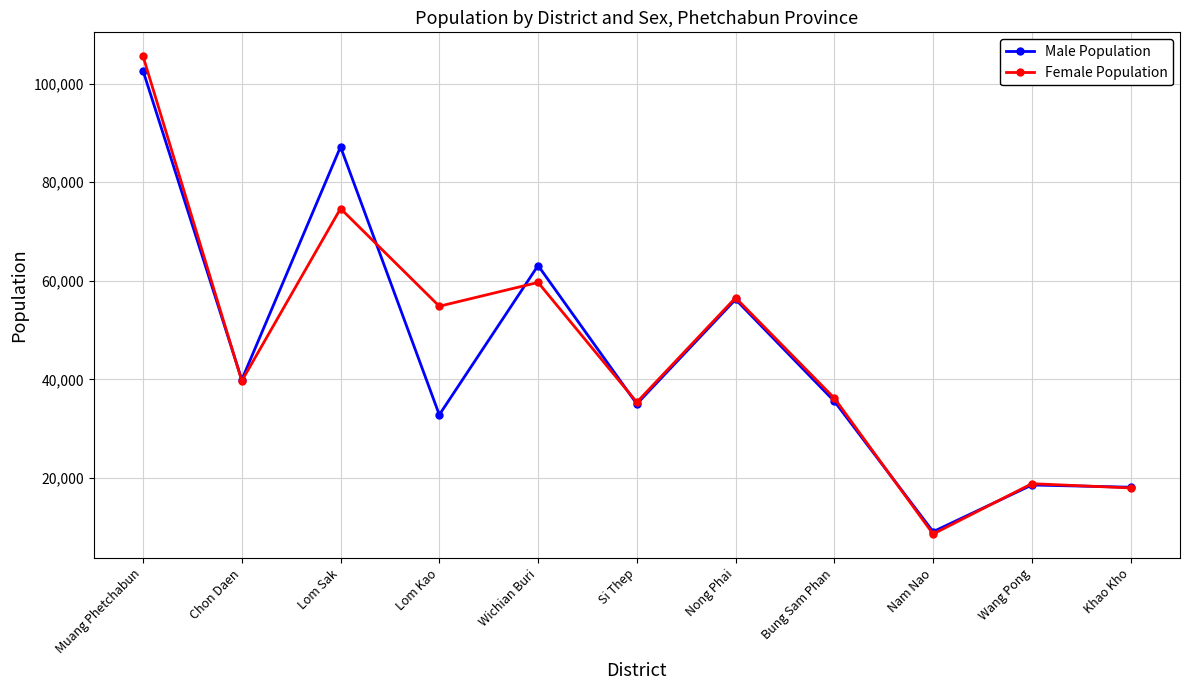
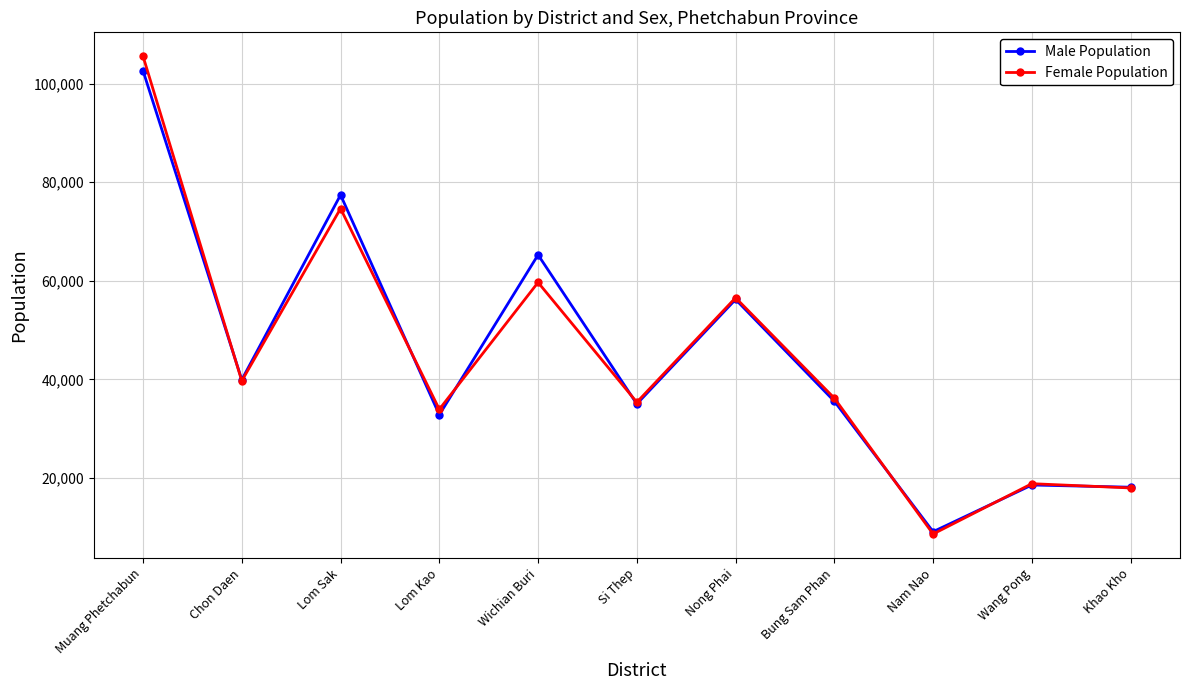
  {
    "Male Population": {
      "Muang Phetchabun": "103,000",
-     "Lom Sak": "87,000",
+     "Lom Sak": "77,000",
      "Lom Kao": "33,000",
-     "Wichian Buri": "63,000",
+     "Wichian Buri": "65,000",
      "Bung Sam Phan": "36,000"
    },
    "Female Population": {
      "Muang Phetchabun": "106,000",
      "Lom Sak": "75,000",
-     "Lom Kao": "55,000",
+     "Lom Kao": "34,000",
      "Wichian Buri": "60,000",
      "Bung Sam Phan": "36,000"
    }
  }
